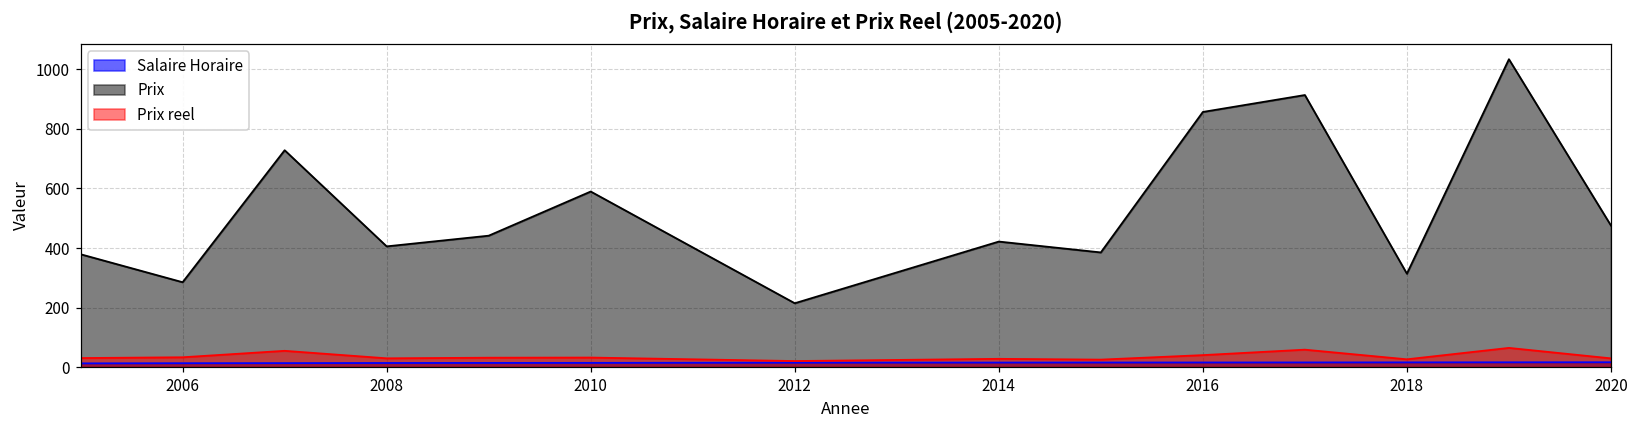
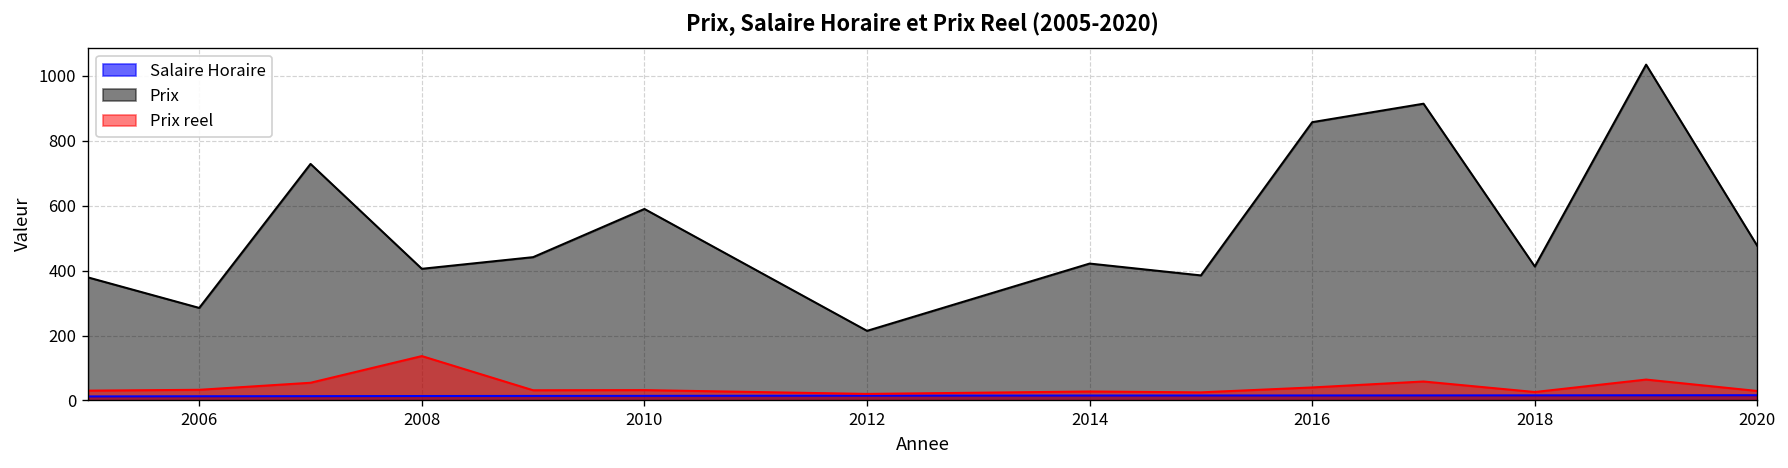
  {
    "Salaire Horaire": {
      "2006": 10,
      "2008": 10,
      "2010": 10,
      "2014": 20,
      "2016": 20,
      "2018": 20,
      "2020": 20
    },
    "Prix": {
      "2006": 290,
      "2008": 410,
      "2010": 590,
      "2012": 210,
      "2014": 420,
      "2016": 860,
-     "2018": 310,
+     "2018": 410,
      "2020": 480
    },
    "Prix reel": {
      "2006": 30,
-     "2008": 30,
+     "2008": 140,
      "2010": 30,
      "2014": 30,
      "2016": 40,
      "2018": 30,
      "2020": 30
    }
  }
